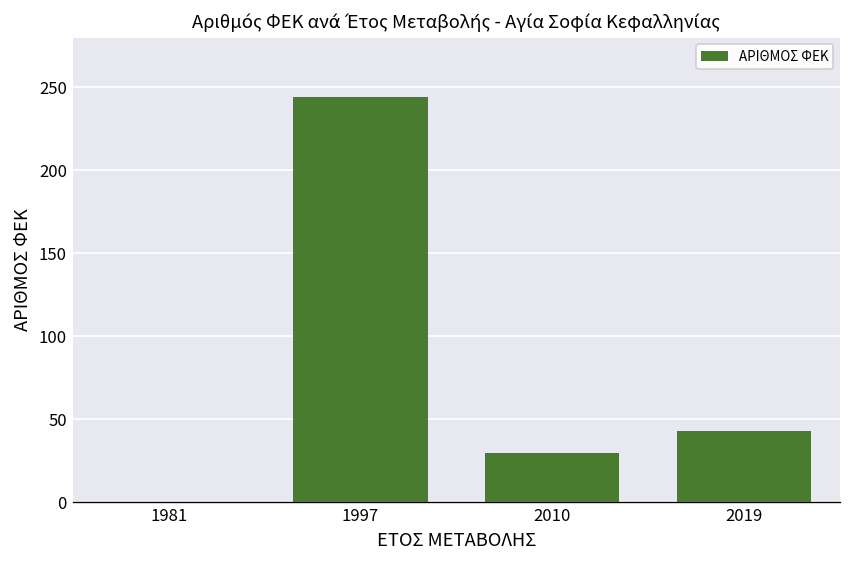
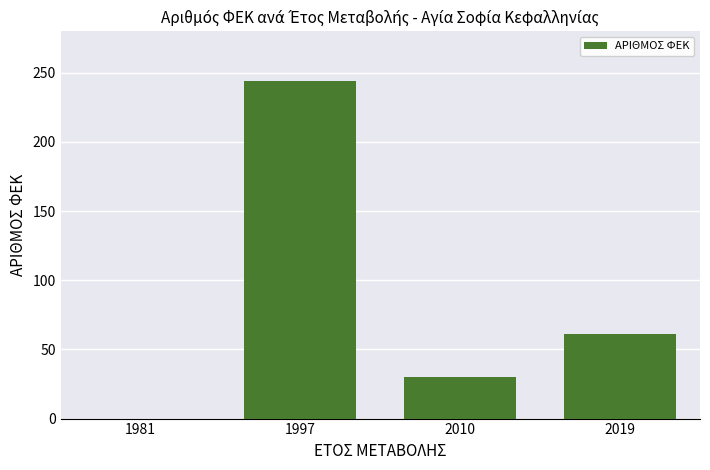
  {
    "1981": 0,
    "1997": 244,
    "2010": 30,
-   "2019": 43
+   "2019": 61
  }
